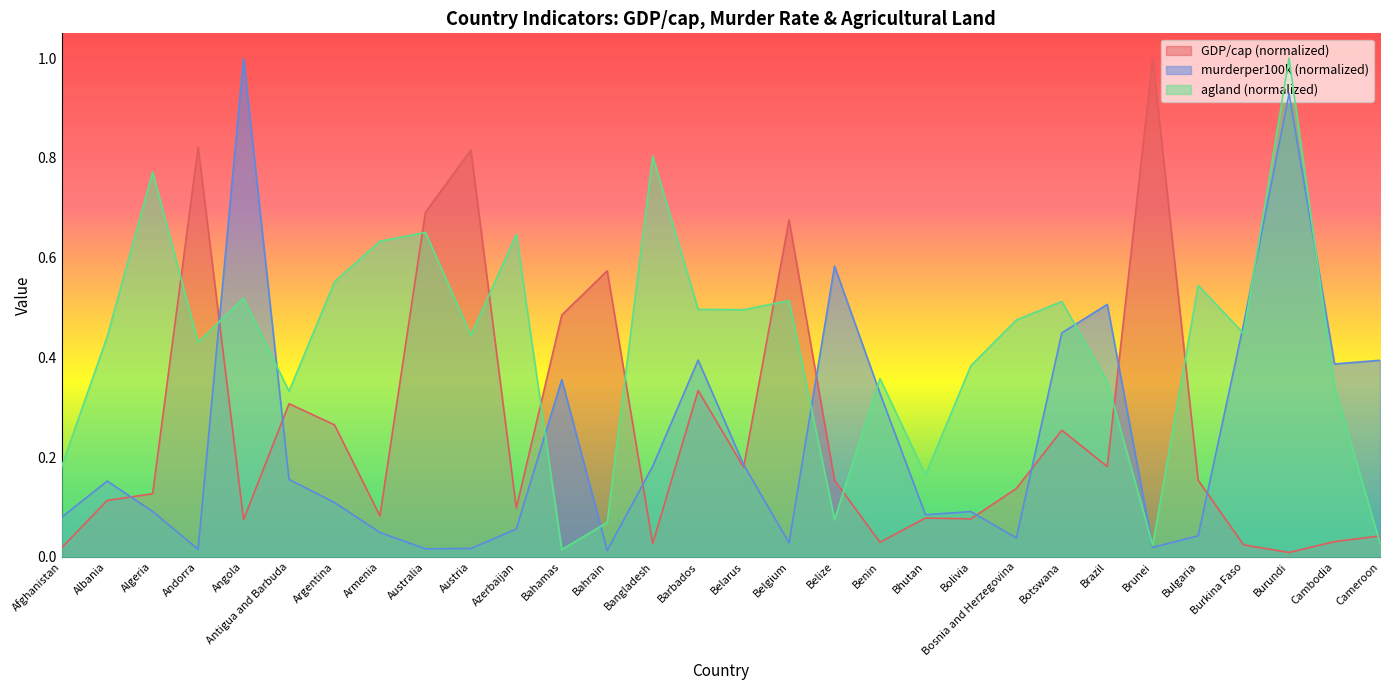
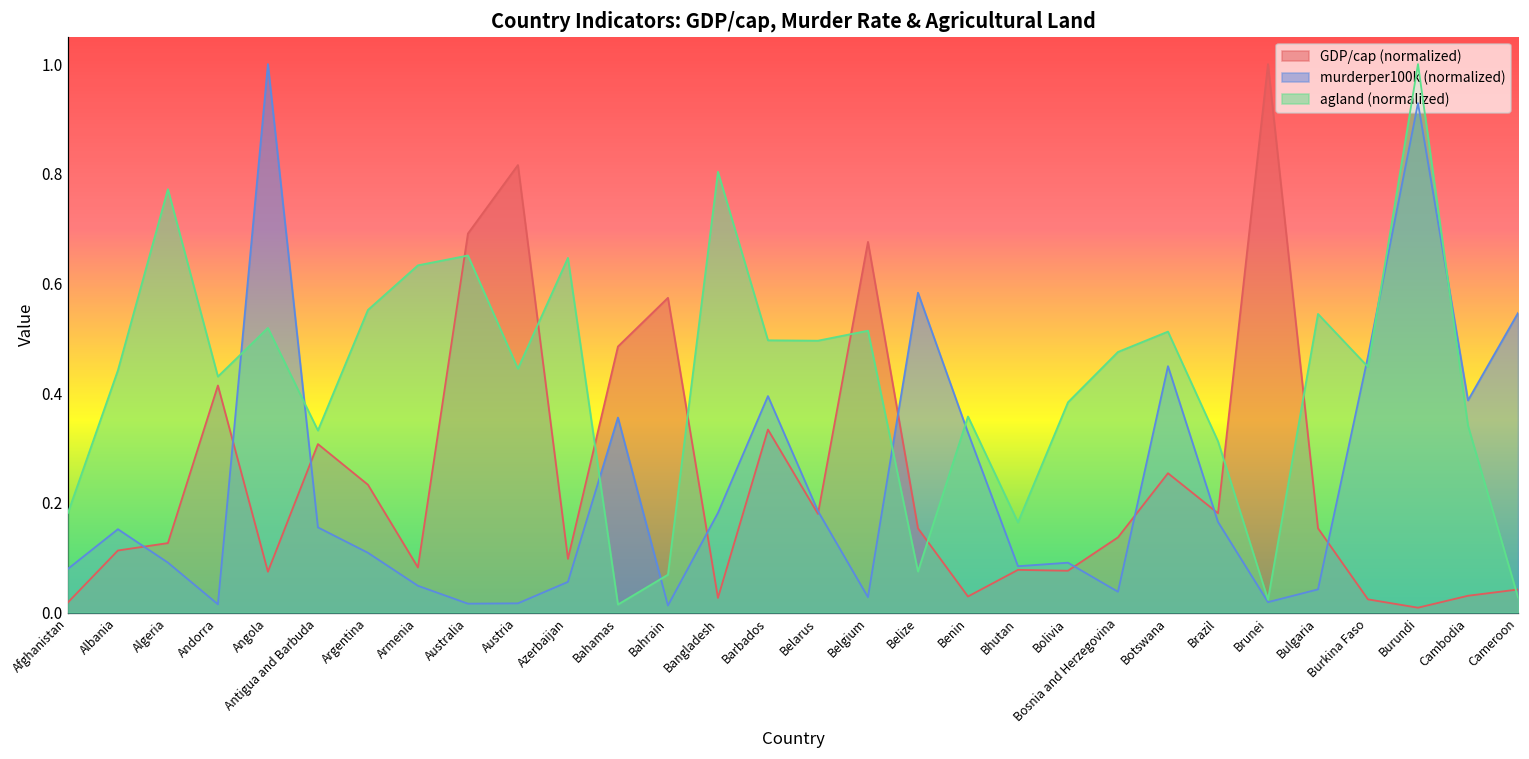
  {
    "GDP/cap (normalized)": {
      "Afghanistan": 0.02,
      "Albania": 0.11,
      "Algeria": 0.13,
-     "Andorra": 0.82,
+     "Andorra": 0.41,
      "Angola": 0.07,
      "Antigua and Barbuda": 0.31,
-     "Argentina": 0.26,
+     "Argentina": 0.23,
      "Armenia": 0.08,
      "Australia": 0.69,
      "Austria": 0.82,
      "Azerbaijan": 0.10,
      "Bahamas": 0.49,
      "Bahrain": 0.57,
      "Bangladesh": 0.03,
      "Barbados": 0.33,
      "Belgium": 0.68,
      "Belize": 0.15,
      "Benin": 0.03,
      "Bhutan": 0.08,
      "Bolivia": 0.08,
      "Bosnia and Herzegovina": 0.14,
      "Botswana": 0.25,
      "Brazil": 0.18,
      "Brunei": 1.00,
      "Bulgaria": 0.15,
      "Burkina Faso": 0.02,
      "Burundi": 0.01,
      "Cambodia": 0.03,
      "Cameroon": 0.04
    },
    "murderper100k (normalized)": {
      "Afghanistan": 0.08,
      "Albania": 0.15,
      "Algeria": 0.09,
      "Andorra": 0.02,
      "Angola": 1.00,
      "Antigua and Barbuda": 0.16,
      "Argentina": 0.11,
      "Armenia": 0.05,
      "Australia": 0.02,
      "Austria": 0.02,
      "Azerbaijan": 0.06,
      "Bahamas": 0.36,
      "Bahrain": 0.01,
      "Bangladesh": 0.18,
      "Barbados": 0.39,
      "Belgium": 0.03,
      "Belize": 0.58,
      "Benin": 0.33,
      "Bhutan": 0.08,
      "Bolivia": 0.09,
      "Bosnia and Herzegovina": 0.04,
      "Botswana": 0.45,
-     "Brazil": 0.51,
+     "Brazil": 0.17,
      "Bulgaria": 0.04,
      "Burkina Faso": 0.47,
      "Cambodia": 0.39,
-     "Cameroon": 0.39
+     "Cameroon": 0.55
    },
    "agland (normalized)": {
      "Afghanistan": 0.18,
      "Albania": 0.44,
      "Algeria": 0.77,
      "Andorra": 0.43,
      "Angola": 0.52,
      "Antigua and Barbuda": 0.33,
      "Argentina": 0.55,
      "Armenia": 0.63,
      "Australia": 0.65,
      "Austria": 0.44,
      "Azerbaijan": 0.65,
      "Bahamas": 0.01,
      "Bahrain": 0.07,
      "Bangladesh": 0.80,
      "Barbados": 0.50,
      "Belarus": 0.50,
      "Belgium": 0.51,
      "Belize": 0.07,
      "Benin": 0.36,
      "Bhutan": 0.16,
      "Bolivia": 0.38,
      "Bosnia and Herzegovina": 0.48,
      "Botswana": 0.51,
-     "Brazil": 0.35,
+     "Brazil": 0.31,
      "Bulgaria": 0.54,
      "Burkina Faso": 0.45,
      "Cambodia": 0.34,
      "Cameroon": 0.03
    }
  }
